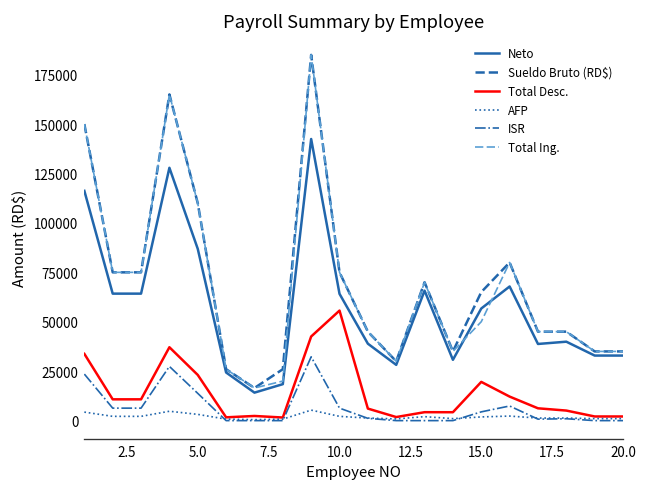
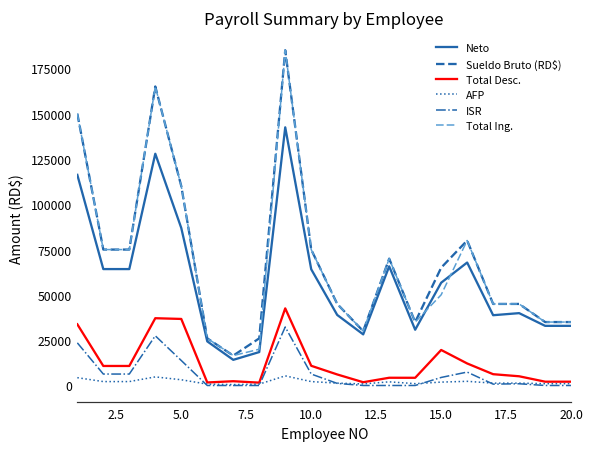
  {
    "Total Desc.": {
-     "5.0": 23000,
-     "10.0": 56000,
+     "5.0": 37000,
+     "10.0": 11000,
      "15.0": 20000
    },
    "Total Ing.": {
      "15.0": 50000
    }
  }
